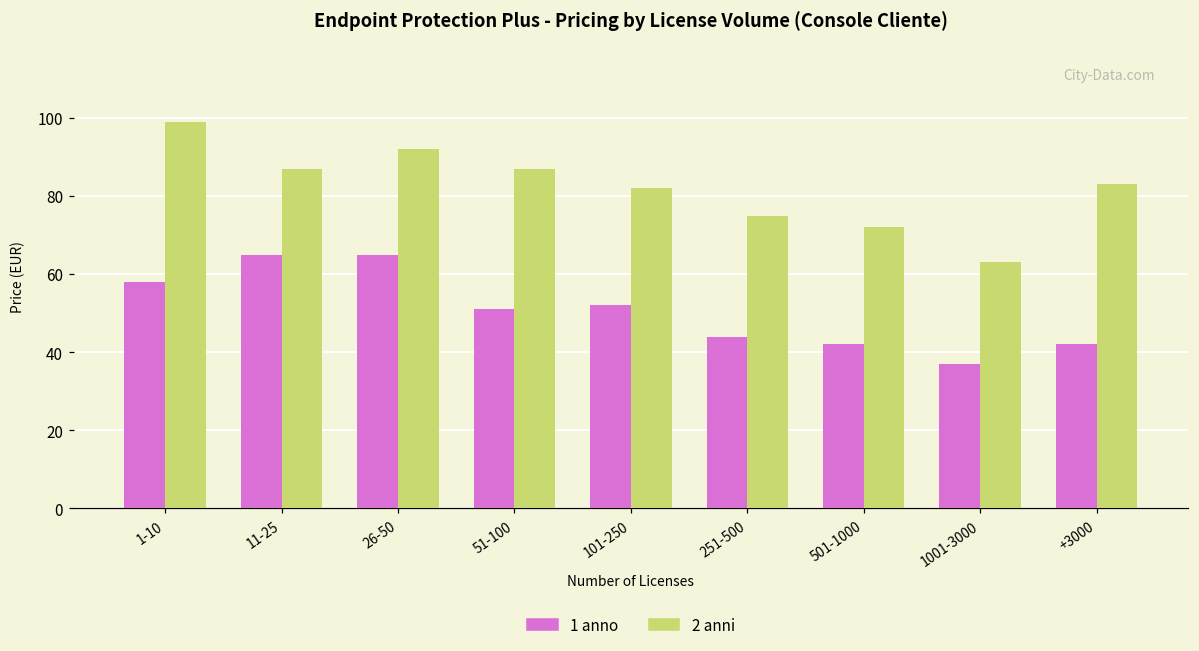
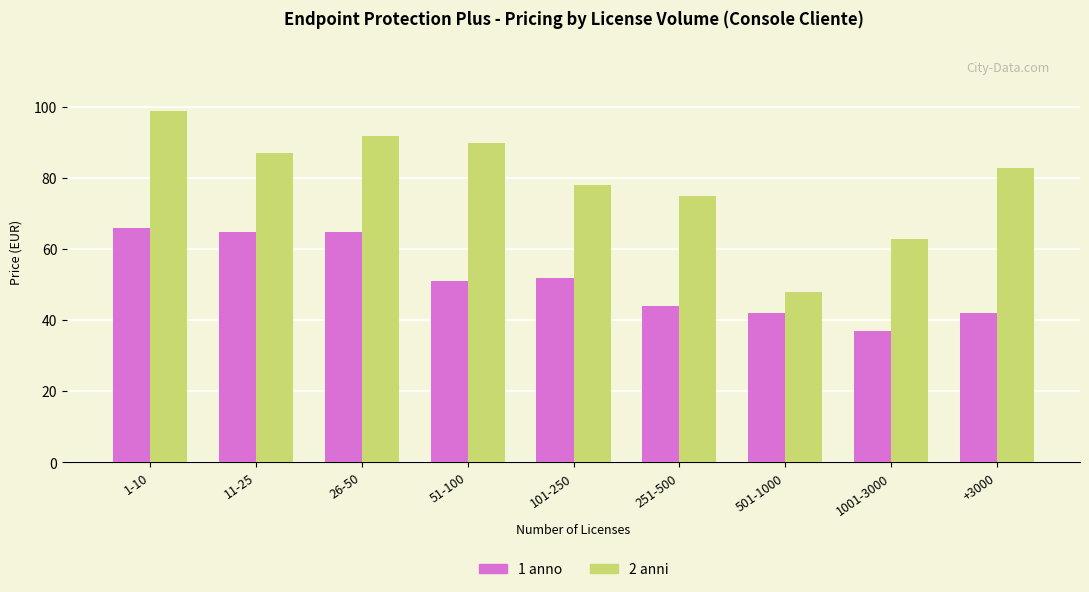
  {
    "1 anno": {
-     "1-10": 58,
+     "1-10": 66,
      "11-25": 65,
      "26-50": 65,
      "51-100": 51,
      "101-250": 52,
      "251-500": 44,
      "501-1000": 42,
      "1001-3000": 37,
      "+3000": 42
    },
    "2 anni": {
      "1-10": 99,
      "11-25": 87,
      "26-50": 92,
-     "51-100": 87,
-     "101-250": 82,
+     "51-100": 90,
+     "101-250": 78,
      "251-500": 75,
-     "501-1000": 72,
+     "501-1000": 48,
      "1001-3000": 63,
      "+3000": 83
    }
  }
